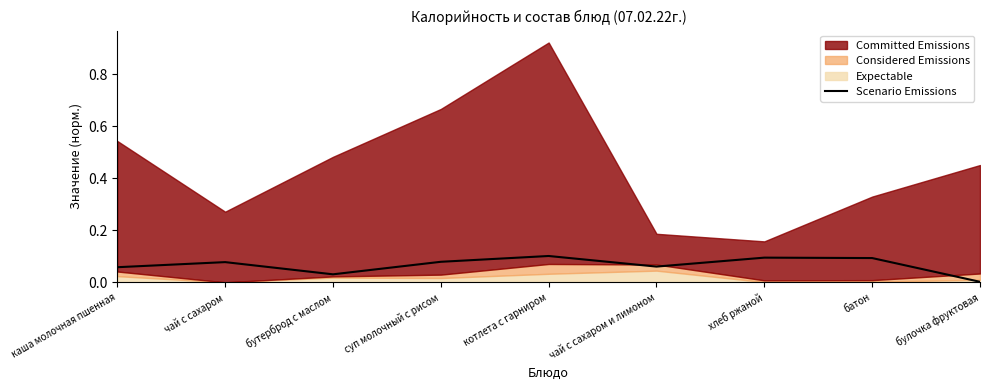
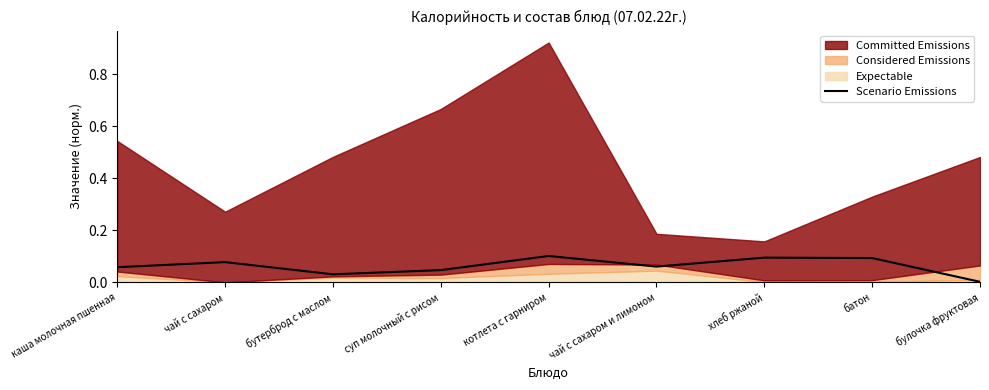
  {
    "Scenario Emissions": {
      "каша молочная пшенная": 0.06,
      "чай с сахаром": 0.08,
-     "суп молочный с рисом": 0.08,
+     "суп молочный с рисом": 0.05,
      "котлета с гарниром": 0.10,
      "хлеб ржаной": 0.10,
      "батон": 0.09
    },
    "Expectable": {
      "каша молочная пшенная": 0.02,
      "суп молочный с рисом": 0.02,
      "котлета с гарниром": 0.03,
      "чай с сахаром и лимоном": 0.04
    },
    "Considered Emissions": {
      "каша молочная пшенная": 0.02,
      "суп молочный с рисом": 0.01,
      "котлета с гарниром": 0.04,
-     "булочка фруктовая": 0.02
+     "булочка фруктовая": 0.06
    },
    "Committed Emissions": {
      "каша молочная пшенная": 0.50,
      "чай с сахаром": 0.27,
      "бутерброд с маслом": 0.46,
      "суп молочный с рисом": 0.64,
      "котлета с гарниром": 0.85,
      "чай с сахаром и лимоном": 0.12,
      "хлеб ржаной": 0.15,
      "батон": 0.32,
      "булочка фруктовая": 0.42
    }
  }
